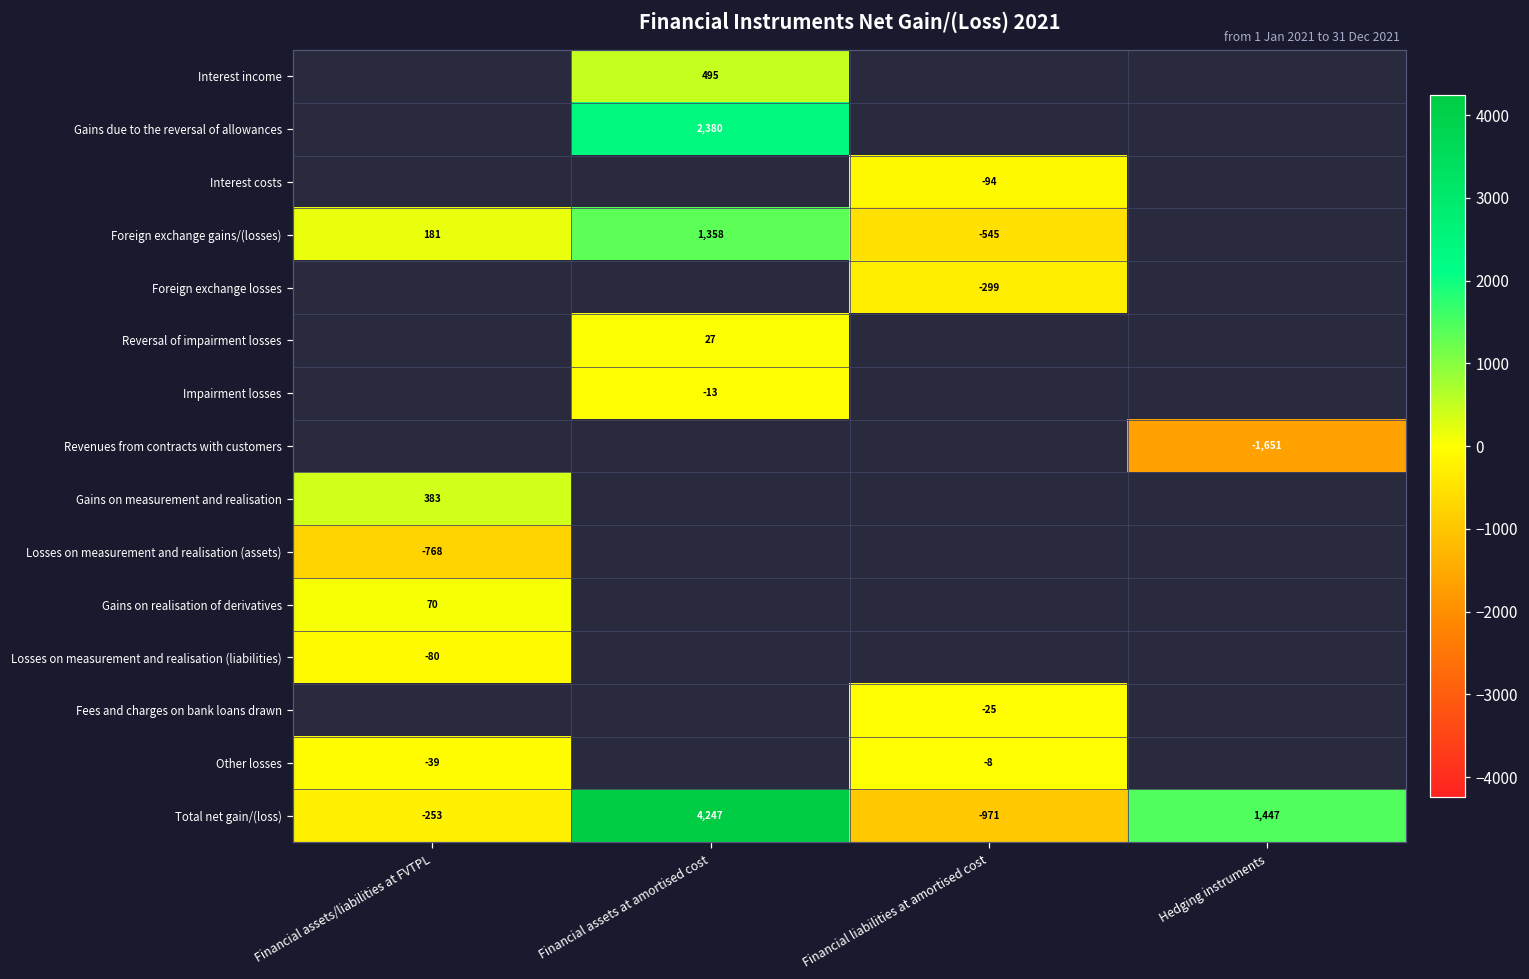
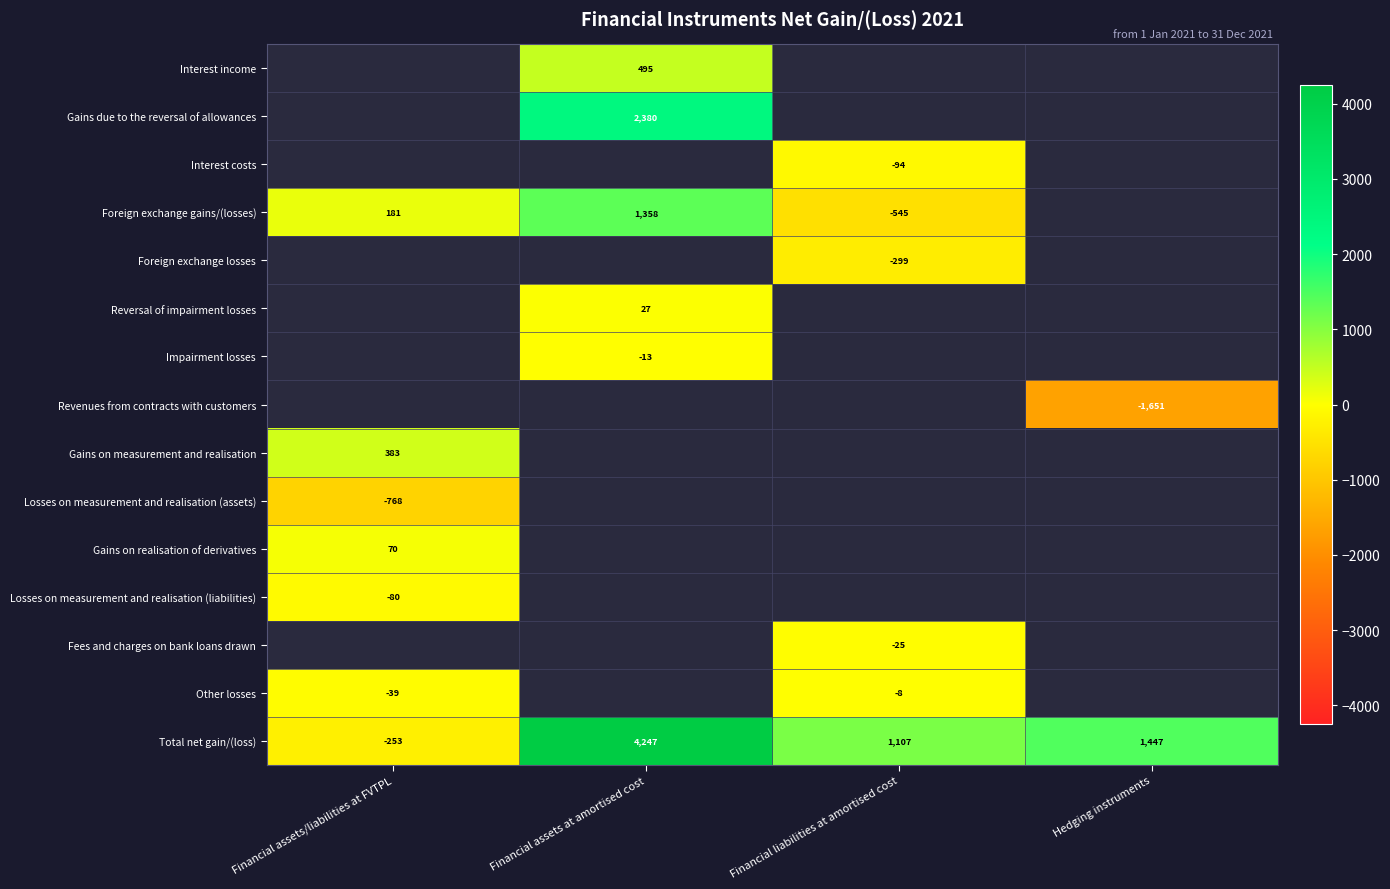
  {
    "Interest income": {
      "Financial assets at amortised cost": "495"
    },
    "Gains due to the reversal of allowances": {
      "Financial assets at amortised cost": "2,380"
    },
    "Interest costs": {
      "Financial liabilities at amortised cost": "-94"
    },
    "Foreign exchange gains/(losses)": {
      "Financial assets/liabilities at FVTPL": "181",
      "Financial assets at amortised cost": "1,358",
      "Financial liabilities at amortised cost": "-545"
    },
    "Foreign exchange losses": {
      "Financial liabilities at amortised cost": "-299"
    },
    "Reversal of impairment losses": {
      "Financial assets at amortised cost": "27"
    },
    "Impairment losses": {
      "Financial assets at amortised cost": "-13"
    },
    "Revenues from contracts with customers": {
      "Hedging instruments": "-1,651"
    },
    "Gains on measurement and realisation": {
      "Financial assets/liabilities at FVTPL": "383"
    },
    "Losses on measurement and realisation (assets)": {
      "Financial assets/liabilities at FVTPL": "-768"
    },
    "Gains on realisation of derivatives": {
      "Financial assets/liabilities at FVTPL": "70"
    },
    "Losses on measurement and realisation (liabilities)": {
      "Financial assets/liabilities at FVTPL": "-80"
    },
    "Fees and charges on bank loans drawn": {
      "Financial liabilities at amortised cost": "-25"
    },
    "Other losses": {
      "Financial assets/liabilities at FVTPL": "-39",
      "Financial liabilities at amortised cost": "-8"
    },
    "Total net gain/(loss)": {
      "Financial assets/liabilities at FVTPL": "-253",
      "Financial assets at amortised cost": "4,247",
-     "Financial liabilities at amortised cost": "-971",
+     "Financial liabilities at amortised cost": "1,107",
      "Hedging instruments": "1,447"
    }
  }
